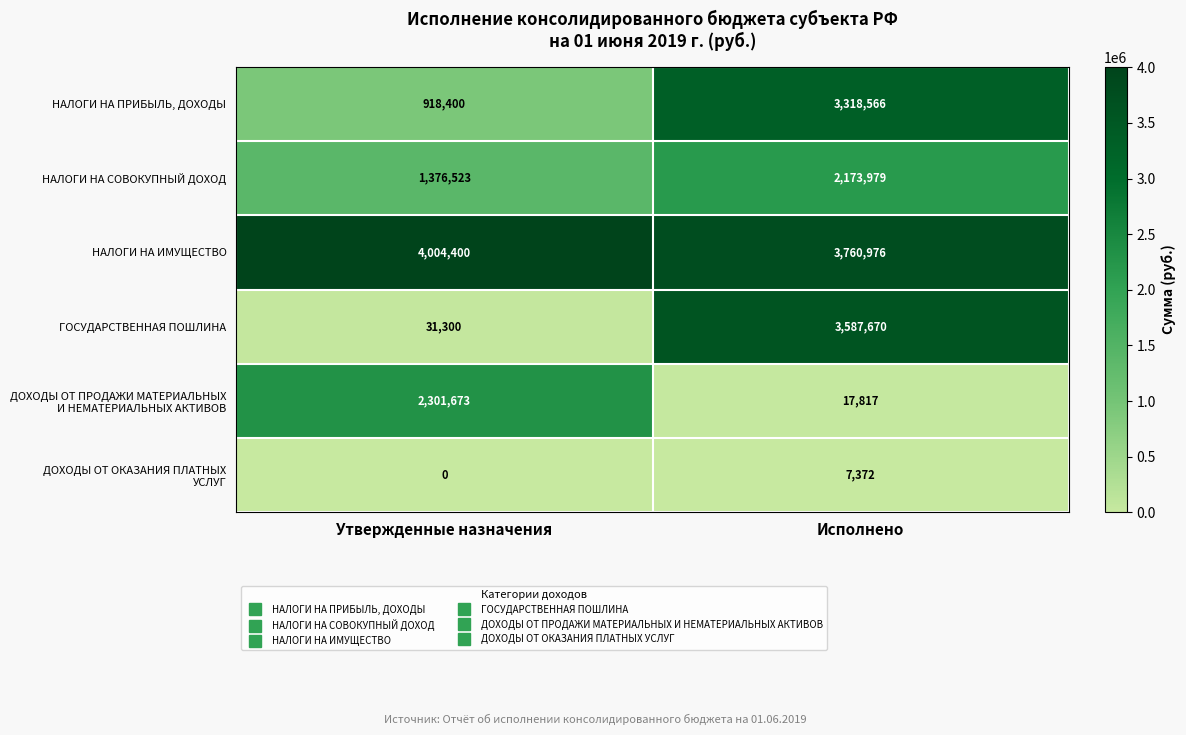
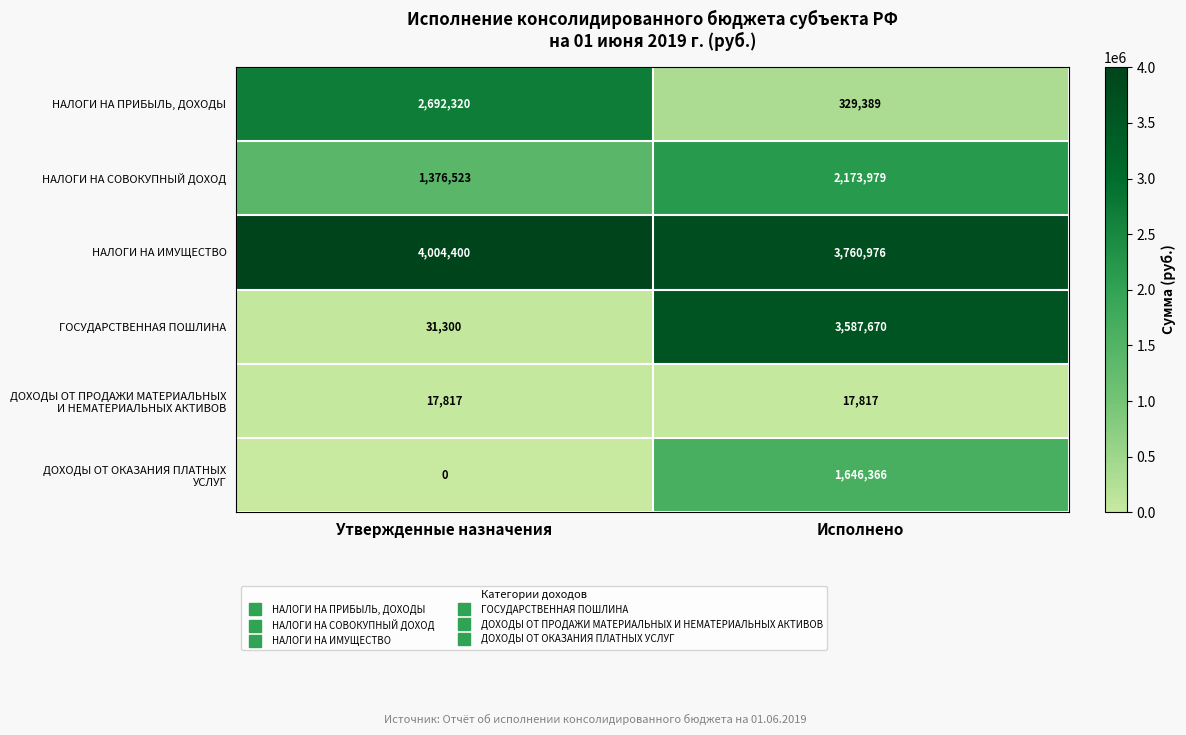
  {
    "НАЛОГИ НА ПРИБЫЛЬ, ДОХОДЫ": {
-     "Утвержденные назначения": "918,400",
-     "Исполнено": "3,318,566"
+     "Утвержденные назначения": "2,692,320",
+     "Исполнено": "329,389"
    },
    "НАЛОГИ НА СОВОКУПНЫЙ ДОХОД": {
      "Утвержденные назначения": "1,376,523",
      "Исполнено": "2,173,979"
    },
    "НАЛОГИ НА ИМУЩЕСТВО": {
      "Утвержденные назначения": "4,004,400",
      "Исполнено": "3,760,976"
    },
    "ГОСУДАРСТВЕННАЯ ПОШЛИНА": {
      "Утвержденные назначения": "31,300",
      "Исполнено": "3,587,670"
    },
    "ДОХОДЫ ОТ ПРОДАЖИ МАТЕРИАЛЬНЫХ И НЕМАТЕРИАЛЬНЫХ АКТИВОВ": {
-     "Утвержденные назначения": "2,301,673",
+     "Утвержденные назначения": "17,817",
      "Исполнено": "17,817"
    },
    "ДОХОДЫ ОТ ОКАЗАНИЯ ПЛАТНЫХ УСЛУГ": {
      "Утвержденные назначения": "0",
-     "Исполнено": "7,372"
+     "Исполнено": "1,646,366"
    }
  }
